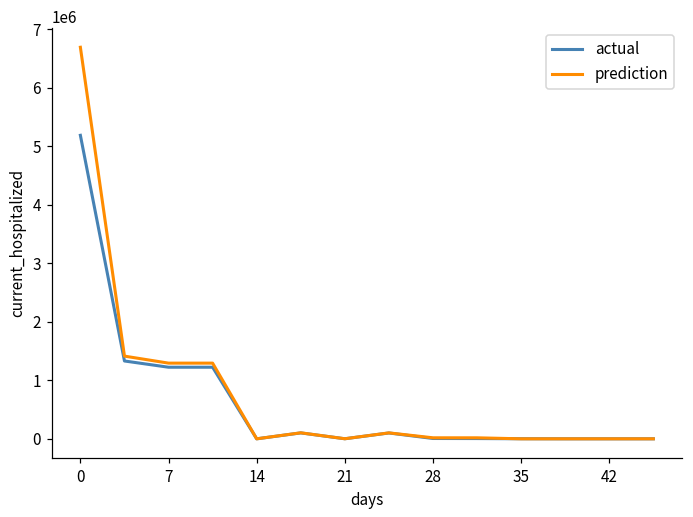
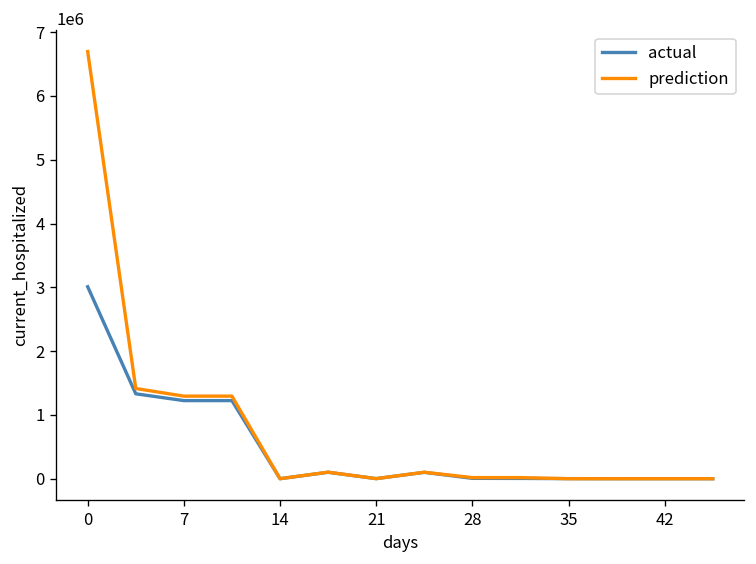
  {
    "actual": {
-     "0": 5200000,
+     "0": 3000000,
      "7": 1200000
    },
    "prediction": {
      "0": 6700000,
      "7": 1300000
    }
  }
